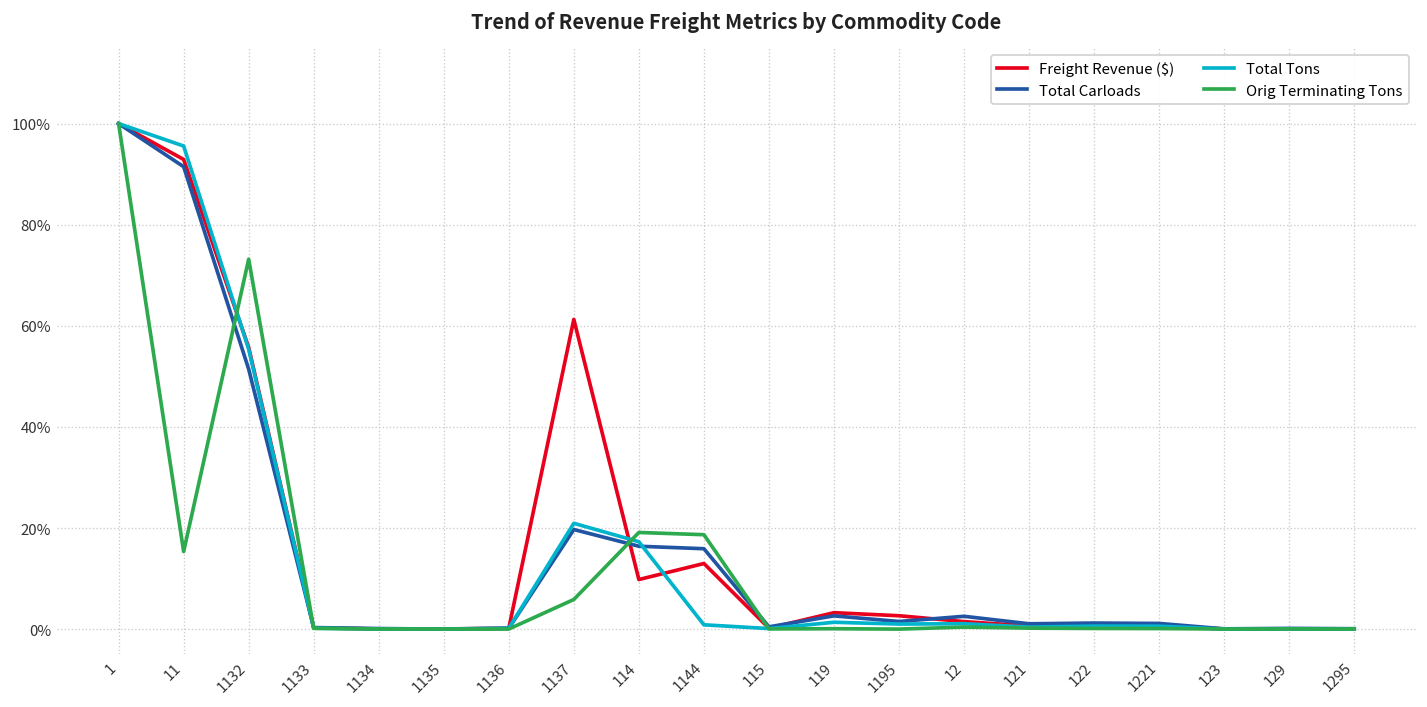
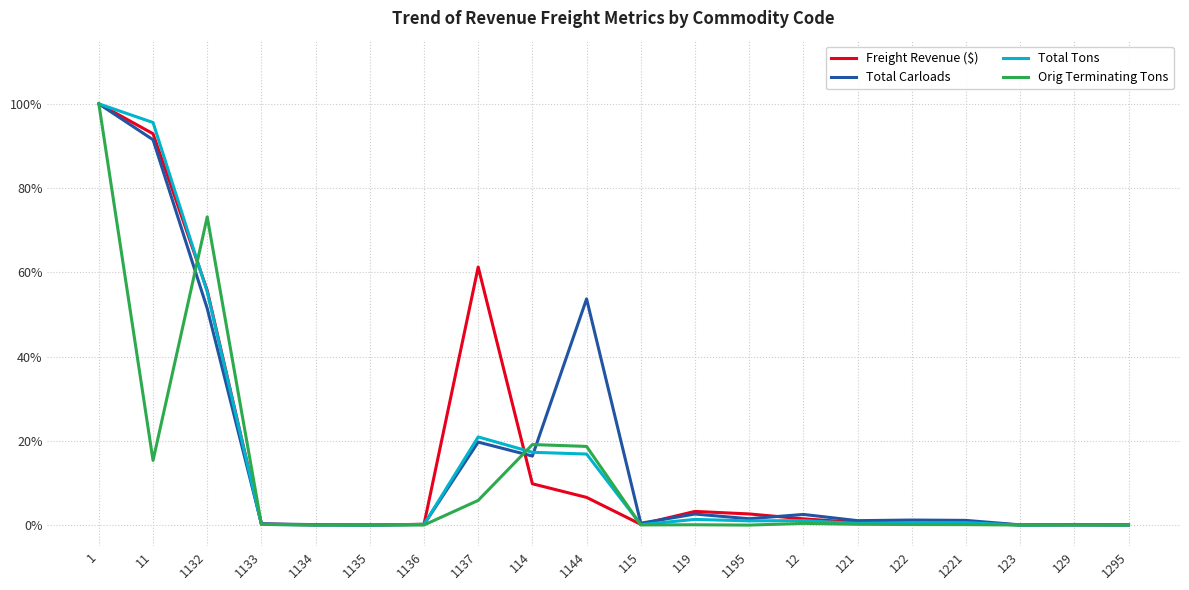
  {
    "Freight Revenue ($)": {
      "11": "93%",
      "1137": "61%",
      "114": "10%",
-     "1144": "13%",
+     "1144": "7%",
      "119": "3%",
      "1195": "3%"
    },
    "Total Carloads": {
      "11": "91%",
      "1132": "51%",
      "1137": "20%",
      "114": "16%",
-     "1144": "16%",
+     "1144": "54%",
      "119": "3%",
      "12": "3%"
    },
    "Total Tons": {
      "11": "96%",
      "1137": "21%",
      "114": "17%",
-     "1144": "1%",
+     "1144": "17%",
      "119": "1%"
    },
    "Orig Terminating Tons": {
      "11": "15%",
      "1132": "73%",
      "1137": "6%",
      "114": "19%",
      "1144": "19%",
      "119": "0%",
      "1195": "0%",
      "12": "0%"
    }
  }
